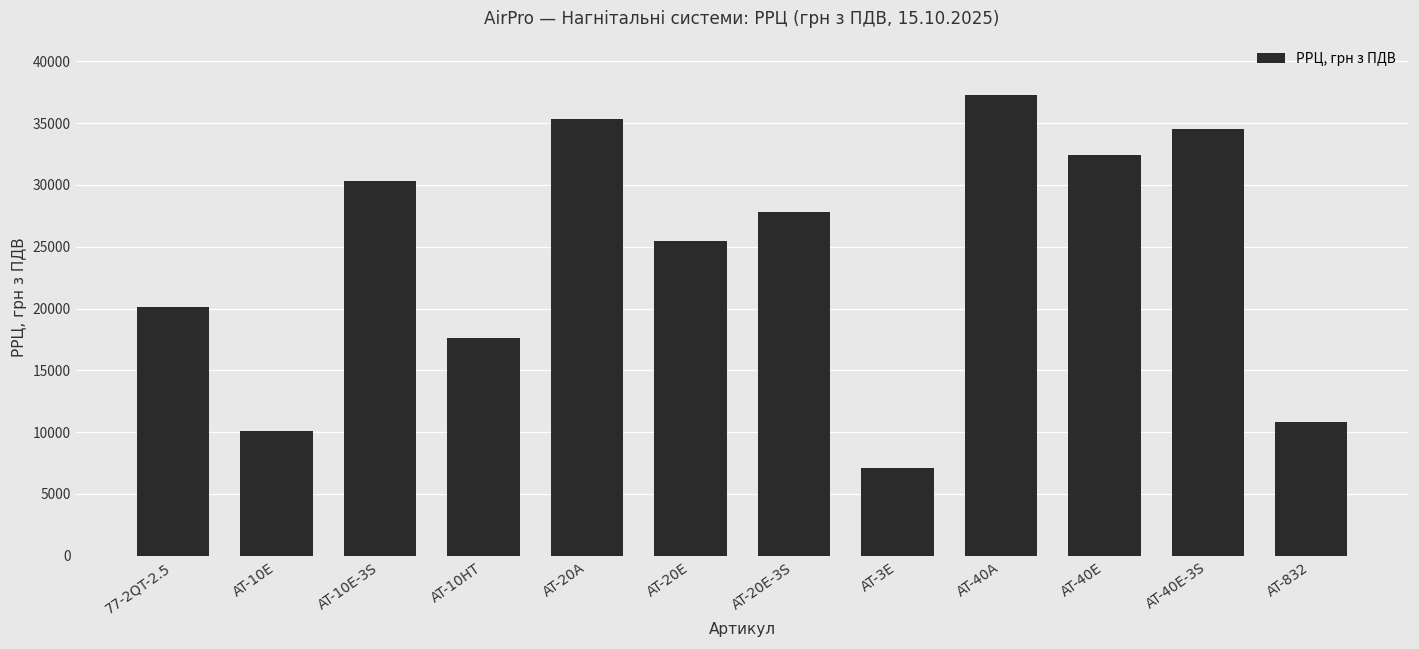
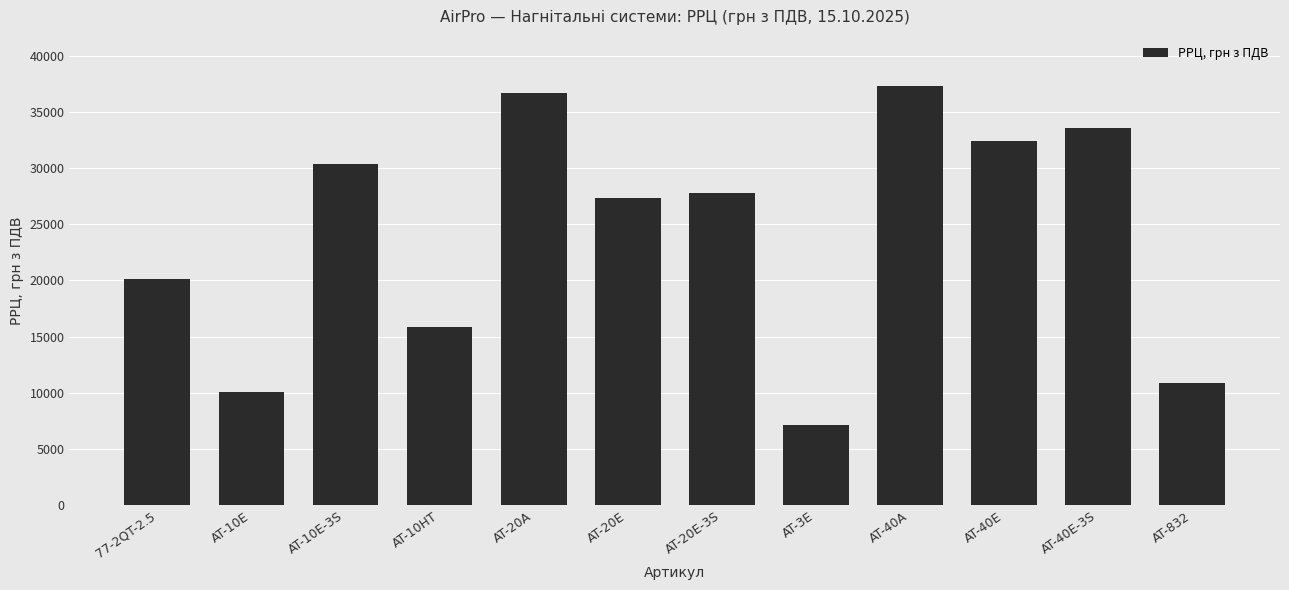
  {
    "77-2QT-2.5": 20100,
    "AT-10E": 10100,
    "AT-10E-3S": 30300,
-   "AT-10HT": 17600,
-   "AT-20A": 35300,
-   "AT-20E": 25400,
+   "AT-10HT": 15800,
+   "AT-20A": 36700,
+   "AT-20E": 27400,
    "AT-20E-3S": 27800,
    "AT-3E": 7100,
    "AT-40A": 37300,
    "AT-40E": 32400,
-   "AT-40E-3S": 34500,
+   "AT-40E-3S": 33600,
    "AT-832": 10800
  }
